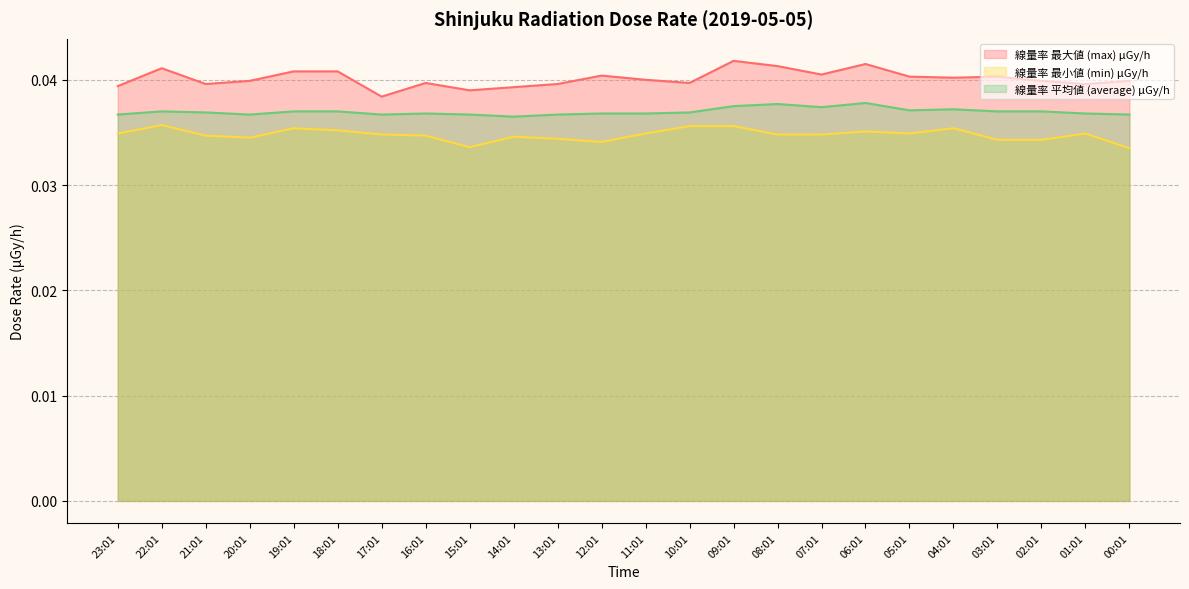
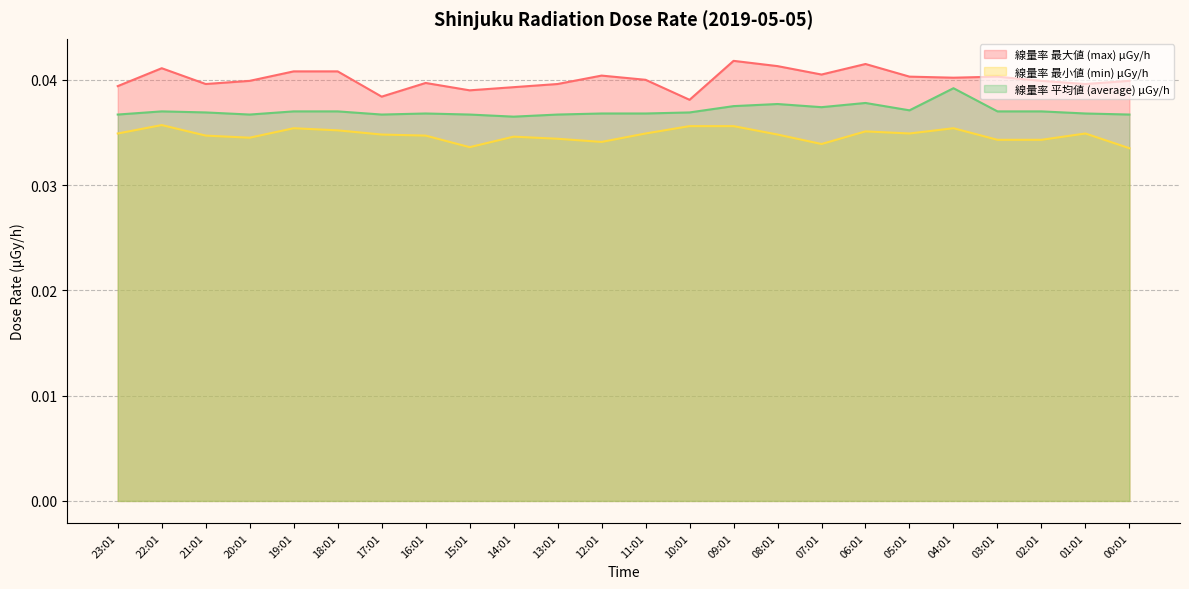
  {
    "線量率 最大値 (max) μGy/h": {
      "23:01": 0.0394,
      "22:01": 0.0411,
      "21:01": 0.0396,
      "20:01": 0.0399,
      "19:01": 0.0408,
      "18:01": 0.0408,
      "17:01": 0.0384,
      "16:01": 0.0397,
      "15:01": 0.0390,
      "14:01": 0.0393,
      "13:01": 0.0396,
      "12:01": 0.0404,
      "11:01": 0.0400,
-     "10:01": 0.0397,
+     "10:01": 0.0381,
      "09:01": 0.0418,
      "08:01": 0.0413,
      "07:01": 0.0405,
      "06:01": 0.0415,
      "05:01": 0.0403,
      "04:01": 0.0402
    },
    "線量率 最小値 (min) μGy/h": {
      "23:01": 0.0349,
      "22:01": 0.0357,
      "21:01": 0.0347,
      "20:01": 0.0345,
      "19:01": 0.0354,
      "18:01": 0.0352,
      "17:01": 0.0348,
      "16:01": 0.0347,
      "15:01": 0.0336,
      "14:01": 0.0346,
      "13:01": 0.0344,
      "12:01": 0.0341,
      "11:01": 0.0349,
      "10:01": 0.0356,
      "09:01": 0.0356,
      "08:01": 0.0348,
-     "07:01": 0.0348,
+     "07:01": 0.0339,
      "06:01": 0.0351,
      "05:01": 0.0349,
      "04:01": 0.0354,
      "03:01": 0.0343,
      "02:01": 0.0343,
      "01:01": 0.0349,
      "00:01": 0.0335
    },
    "線量率 平均値 (average) μGy/h": {
      "23:01": 0.0367,
      "22:01": 0.0370,
      "21:01": 0.0369,
      "20:01": 0.0367,
      "19:01": 0.0370,
      "18:01": 0.0370,
      "17:01": 0.0367,
      "16:01": 0.0368,
      "15:01": 0.0367,
      "14:01": 0.0365,
      "13:01": 0.0367,
      "12:01": 0.0368,
      "11:01": 0.0368,
      "10:01": 0.0369,
      "09:01": 0.0375,
      "08:01": 0.0377,
      "07:01": 0.0374,
      "06:01": 0.0378,
      "05:01": 0.0371,
-     "04:01": 0.0372,
+     "04:01": 0.0392,
      "03:01": 0.0370,
      "02:01": 0.0370,
      "01:01": 0.0368,
      "00:01": 0.0367
    }
  }
